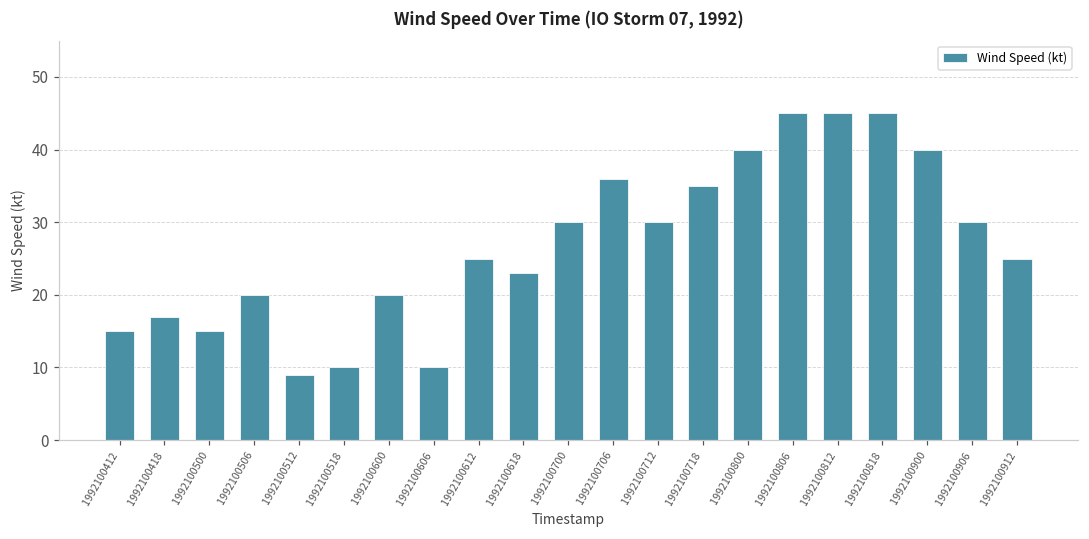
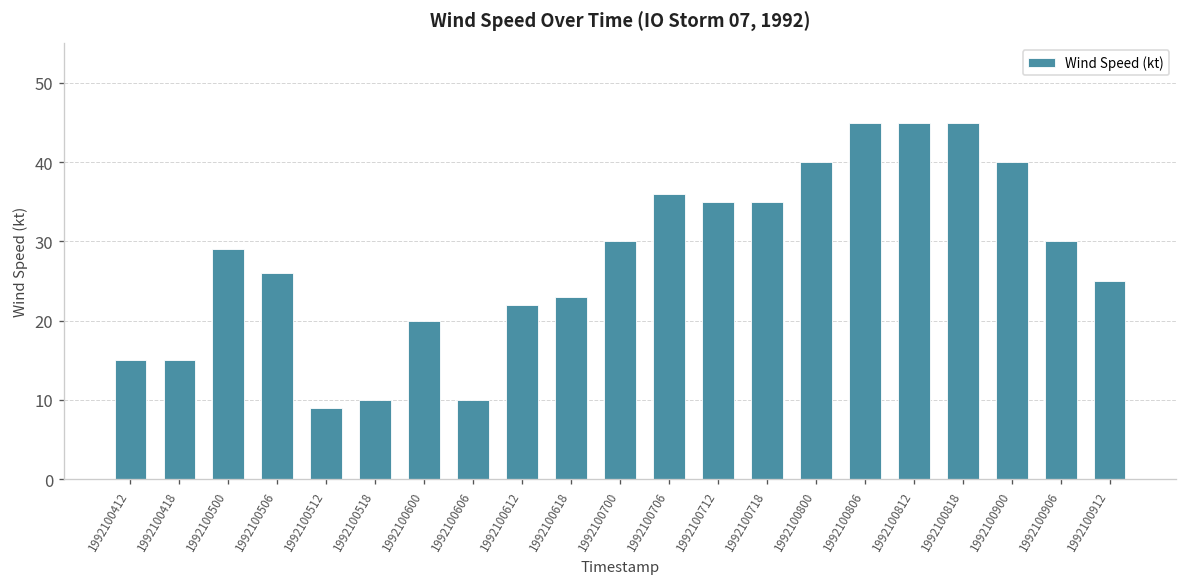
  {
    "1992100412": 15,
-   "1992100418": 17,
-   "1992100500": 15,
-   "1992100506": 20,
+   "1992100418": 15,
+   "1992100500": 29,
+   "1992100506": 26,
    "1992100512": 9,
    "1992100518": 10,
    "1992100600": 20,
    "1992100606": 10,
-   "1992100612": 25,
+   "1992100612": 22,
    "1992100618": 23,
    "1992100700": 30,
    "1992100706": 36,
-   "1992100712": 30,
+   "1992100712": 35,
    "1992100718": 35,
    "1992100800": 40,
    "1992100806": 45,
    "1992100812": 45,
    "1992100818": 45,
    "1992100900": 40,
    "1992100906": 30,
    "1992100912": 25
  }
